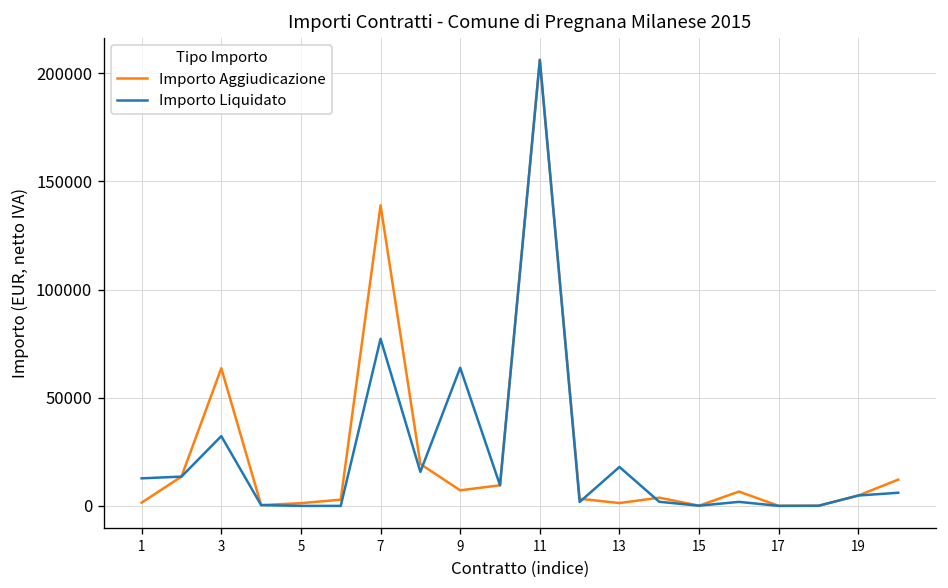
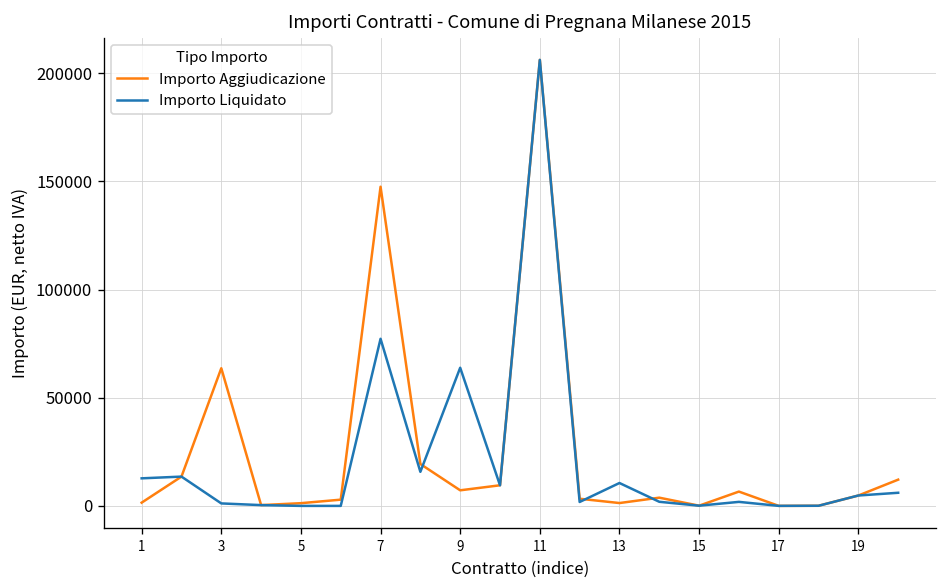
  {
    "Importo Aggiudicazione": {
      "1": 2000,
      "3": 64000,
-     "7": 139000,
+     "7": 148000,
      "9": 7000,
      "13": 1000
    },
    "Importo Liquidato": {
      "1": 13000,
-     "3": 32000,
+     "3": 1000,
      "7": 77000,
      "9": 64000,
-     "13": 18000
+     "13": 11000
    }
  }
